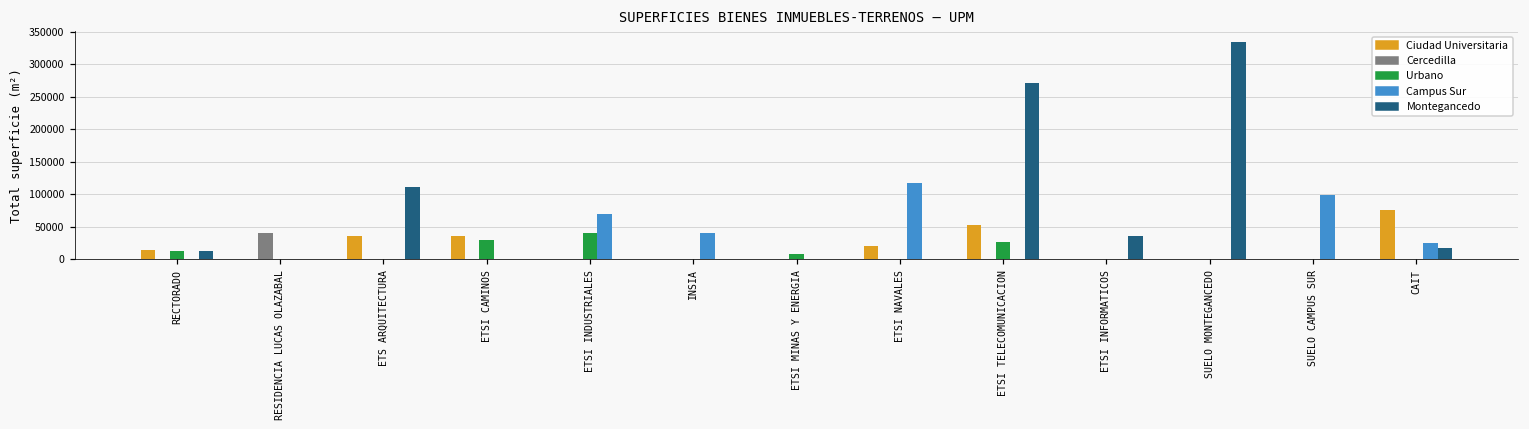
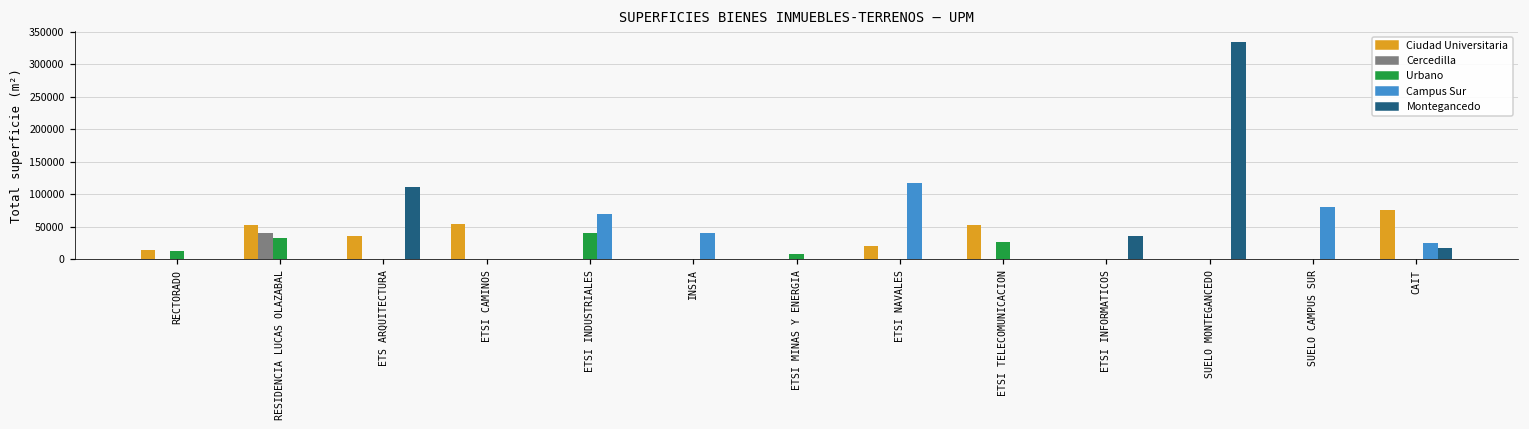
  {
    "Ciudad Universitaria": {
      "RECTORADO": 10000,
-     "RESIDENCIA LUCAS OLAZABAL": 0,
+     "RESIDENCIA LUCAS OLAZABAL": 50000,
      "ETS ARQUITECTURA": 40000,
-     "ETSI CAMINOS": 40000,
+     "ETSI CAMINOS": 50000,
      "ETSI INDUSTRIALES": 0,
      "INSIA": 0,
      "ETSI MINAS Y ENERGIA": 0,
      "ETSI NAVALES": 20000,
      "ETSI TELECOMUNICACION": 50000,
      "ETSI INFORMATICOS": 0,
      "SUELO MONTEGANCEDO": 0,
      "SUELO CAMPUS SUR": 0,
      "CAIT": 80000
    },
    "Cercedilla": {
      "RECTORADO": 0,
      "RESIDENCIA LUCAS OLAZABAL": 40000,
      "ETS ARQUITECTURA": 0,
      "ETSI CAMINOS": 0,
      "ETSI INDUSTRIALES": 0,
      "INSIA": 0,
      "ETSI MINAS Y ENERGIA": 0,
      "ETSI NAVALES": 0,
      "ETSI TELECOMUNICACION": 0,
      "ETSI INFORMATICOS": 0,
      "SUELO MONTEGANCEDO": 0,
      "SUELO CAMPUS SUR": 0,
      "CAIT": 0
    },
    "Urbano": {
      "RECTORADO": 10000,
-     "RESIDENCIA LUCAS OLAZABAL": 0,
+     "RESIDENCIA LUCAS OLAZABAL": 30000,
      "ETS ARQUITECTURA": 0,
-     "ETSI CAMINOS": 30000,
+     "ETSI CAMINOS": 0,
      "ETSI INDUSTRIALES": 40000,
      "INSIA": 0,
      "ETSI MINAS Y ENERGIA": 10000,
      "ETSI NAVALES": 0,
      "ETSI TELECOMUNICACION": 30000,
      "ETSI INFORMATICOS": 0,
      "SUELO MONTEGANCEDO": 0,
      "SUELO CAMPUS SUR": 0,
      "CAIT": 0
    },
    "Campus Sur": {
      "RECTORADO": 0,
      "RESIDENCIA LUCAS OLAZABAL": 0,
      "ETS ARQUITECTURA": 0,
      "ETSI CAMINOS": 0,
      "ETSI INDUSTRIALES": 70000,
      "INSIA": 40000,
      "ETSI MINAS Y ENERGIA": 0,
      "ETSI NAVALES": 120000,
      "ETSI TELECOMUNICACION": 0,
      "ETSI INFORMATICOS": 0,
      "SUELO MONTEGANCEDO": 0,
-     "SUELO CAMPUS SUR": 100000,
+     "SUELO CAMPUS SUR": 80000,
      "CAIT": 20000
    },
    "Montegancedo": {
-     "RECTORADO": 10000,
+     "RECTORADO": 0,
      "RESIDENCIA LUCAS OLAZABAL": 0,
      "ETS ARQUITECTURA": 110000,
      "ETSI CAMINOS": 0,
      "ETSI INDUSTRIALES": 0,
      "INSIA": 0,
      "ETSI MINAS Y ENERGIA": 0,
      "ETSI NAVALES": 0,
-     "ETSI TELECOMUNICACION": 270000,
+     "ETSI TELECOMUNICACION": 0,
      "ETSI INFORMATICOS": 40000,
      "SUELO MONTEGANCEDO": 330000,
      "SUELO CAMPUS SUR": 0,
      "CAIT": 20000
    }
  }
